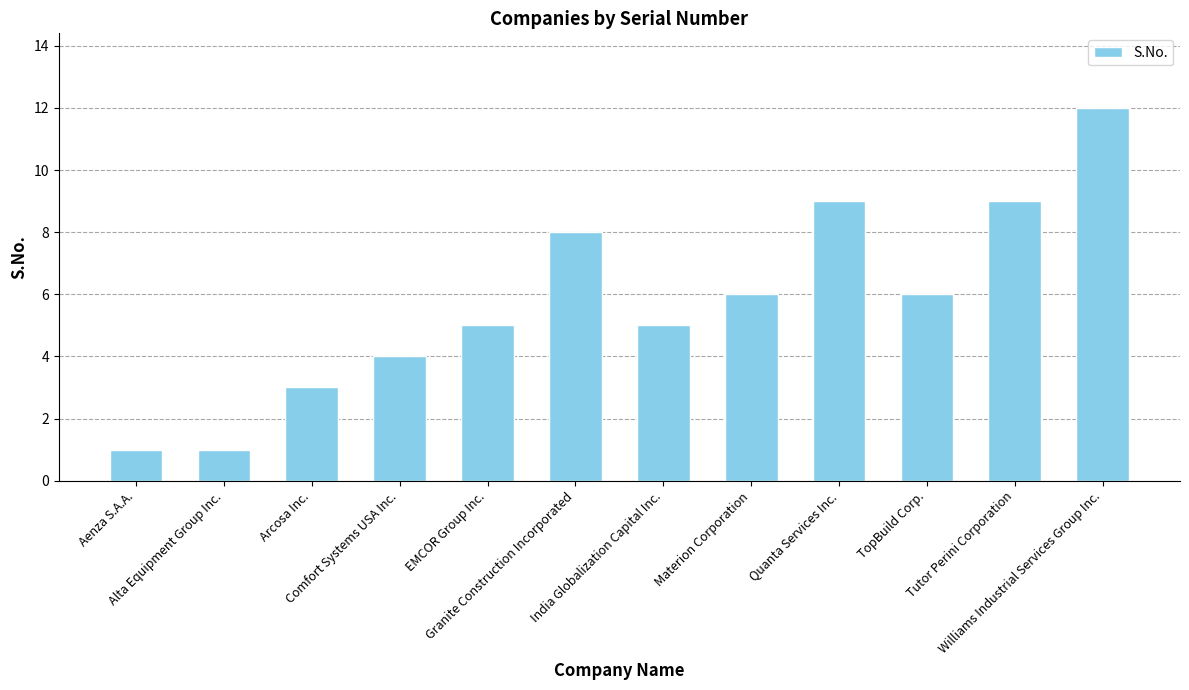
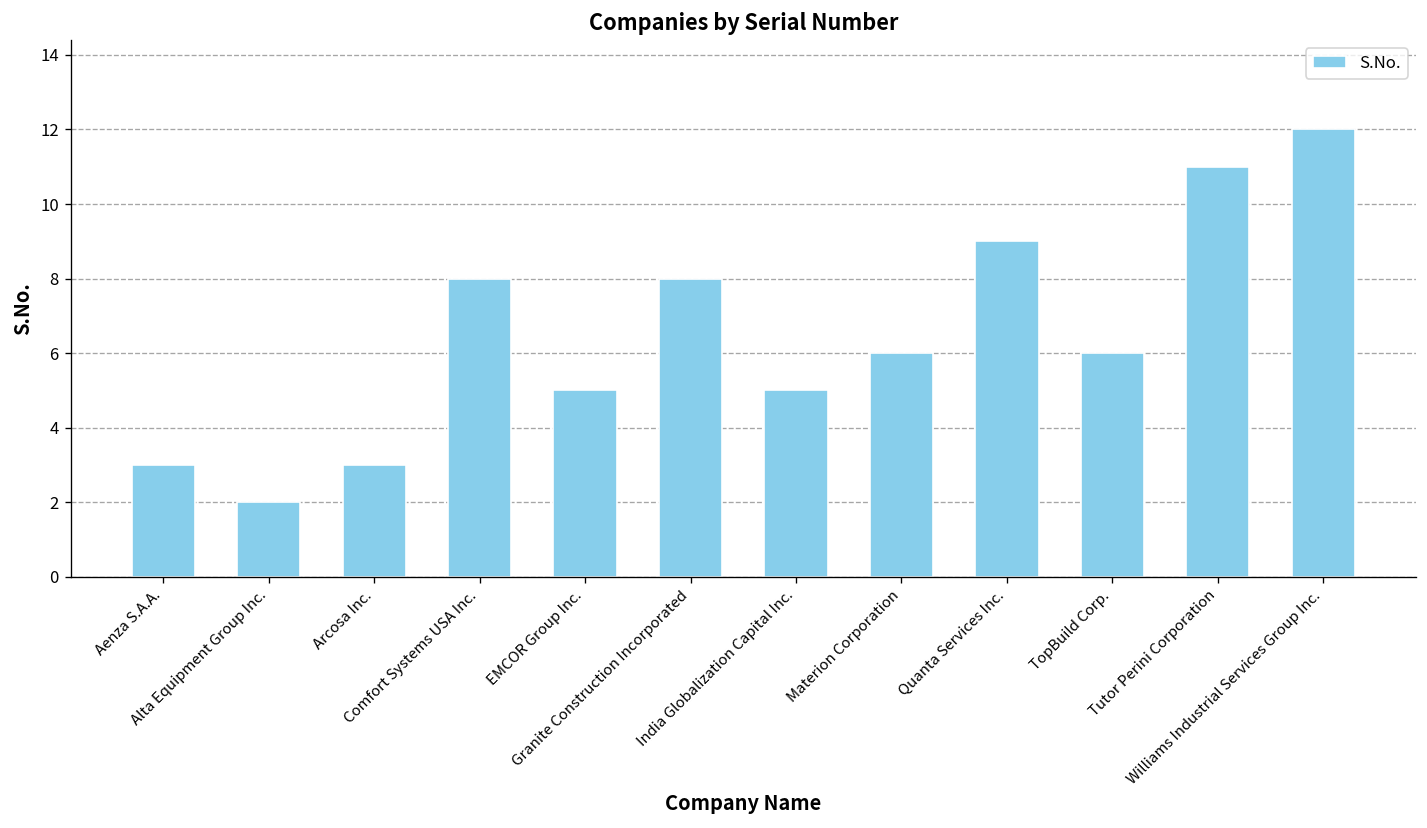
  {
-   "Aenza S.A.A.": 1,
-   "Alta Equipment Group Inc.": 1,
+   "Aenza S.A.A.": 3,
+   "Alta Equipment Group Inc.": 2,
    "Arcosa Inc.": 3,
-   "Comfort Systems USA Inc.": 4,
+   "Comfort Systems USA Inc.": 8,
    "EMCOR Group Inc.": 5,
    "Granite Construction Incorporated": 8,
    "India Globalization Capital Inc.": 5,
    "Materion Corporation": 6,
    "Quanta Services Inc.": 9,
    "TopBuild Corp.": 6,
-   "Tutor Perini Corporation": 9,
+   "Tutor Perini Corporation": 11,
    "Williams Industrial Services Group Inc.": 12
  }
